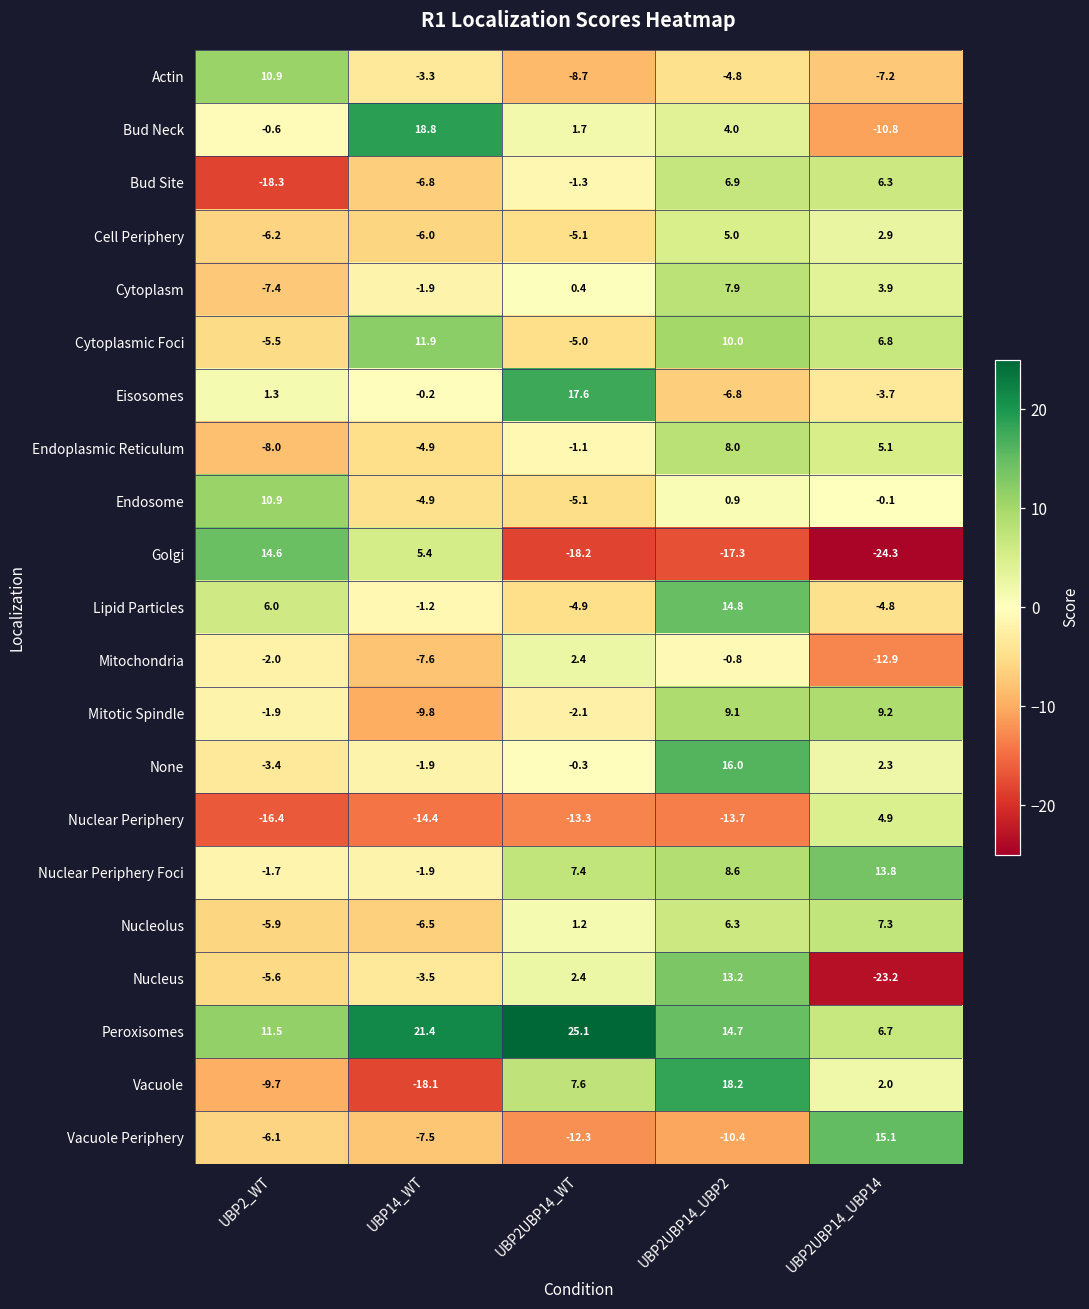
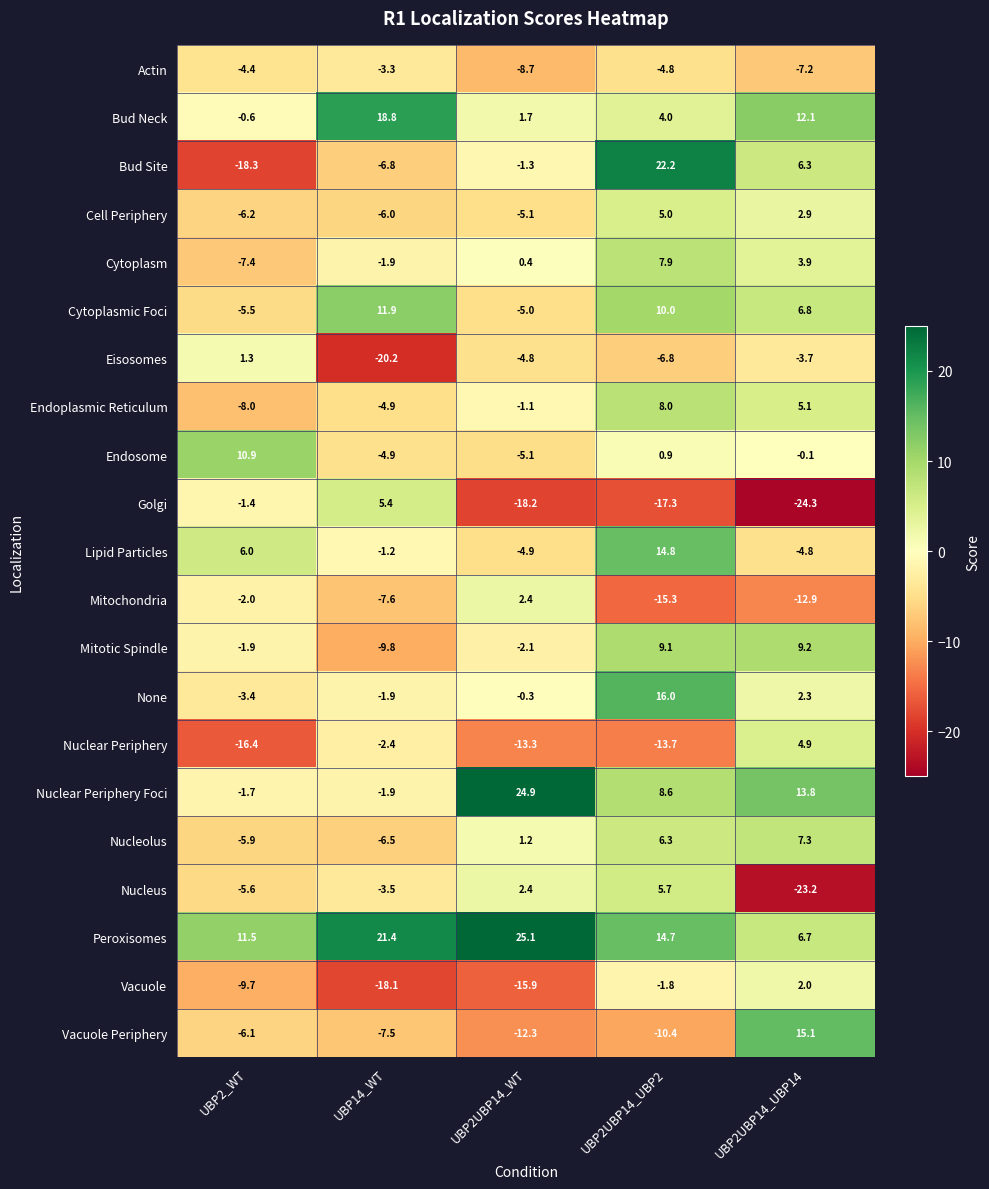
  {
    "Actin": {
-     "UBP2_WT": 10.9,
+     "UBP2_WT": -4.4,
      "UBP14_WT": -3.3,
      "UBP2UBP14_WT": -8.7,
      "UBP2UBP14_UBP2": -4.8,
      "UBP2UBP14_UBP14": -7.2
    },
    "Bud Neck": {
      "UBP2_WT": -0.6,
      "UBP14_WT": 18.8,
      "UBP2UBP14_WT": 1.7,
      "UBP2UBP14_UBP2": 4.0,
-     "UBP2UBP14_UBP14": -10.8
+     "UBP2UBP14_UBP14": 12.1
    },
    "Bud Site": {
      "UBP2_WT": -18.3,
      "UBP14_WT": -6.8,
      "UBP2UBP14_WT": -1.3,
-     "UBP2UBP14_UBP2": 6.9,
+     "UBP2UBP14_UBP2": 22.2,
      "UBP2UBP14_UBP14": 6.3
    },
    "Cell Periphery": {
      "UBP2_WT": -6.2,
      "UBP14_WT": -6.0,
      "UBP2UBP14_WT": -5.1,
      "UBP2UBP14_UBP2": 5.0,
      "UBP2UBP14_UBP14": 2.9
    },
    "Cytoplasm": {
      "UBP2_WT": -7.4,
      "UBP14_WT": -1.9,
      "UBP2UBP14_WT": 0.4,
      "UBP2UBP14_UBP2": 7.9,
      "UBP2UBP14_UBP14": 3.9
    },
    "Cytoplasmic Foci": {
      "UBP2_WT": -5.5,
      "UBP14_WT": 11.9,
      "UBP2UBP14_WT": -5.0,
      "UBP2UBP14_UBP2": 10.0,
      "UBP2UBP14_UBP14": 6.8
    },
    "Eisosomes": {
      "UBP2_WT": 1.3,
-     "UBP14_WT": -0.2,
-     "UBP2UBP14_WT": 17.6,
+     "UBP14_WT": -20.2,
+     "UBP2UBP14_WT": -4.8,
      "UBP2UBP14_UBP2": -6.8,
      "UBP2UBP14_UBP14": -3.7
    },
    "Endoplasmic Reticulum": {
      "UBP2_WT": -8.0,
      "UBP14_WT": -4.9,
      "UBP2UBP14_WT": -1.1,
      "UBP2UBP14_UBP2": 8.0,
      "UBP2UBP14_UBP14": 5.1
    },
    "Endosome": {
      "UBP2_WT": 10.9,
      "UBP14_WT": -4.9,
      "UBP2UBP14_WT": -5.1,
      "UBP2UBP14_UBP2": 0.9,
      "UBP2UBP14_UBP14": -0.1
    },
    "Golgi": {
-     "UBP2_WT": 14.6,
+     "UBP2_WT": -1.4,
      "UBP14_WT": 5.4,
      "UBP2UBP14_WT": -18.2,
      "UBP2UBP14_UBP2": -17.3,
      "UBP2UBP14_UBP14": -24.3
    },
    "Lipid Particles": {
      "UBP2_WT": 6.0,
      "UBP14_WT": -1.2,
      "UBP2UBP14_WT": -4.9,
      "UBP2UBP14_UBP2": 14.8,
      "UBP2UBP14_UBP14": -4.8
    },
    "Mitochondria": {
      "UBP2_WT": -2.0,
      "UBP14_WT": -7.6,
      "UBP2UBP14_WT": 2.4,
-     "UBP2UBP14_UBP2": -0.8,
+     "UBP2UBP14_UBP2": -15.3,
      "UBP2UBP14_UBP14": -12.9
    },
    "Mitotic Spindle": {
      "UBP2_WT": -1.9,
      "UBP14_WT": -9.8,
      "UBP2UBP14_WT": -2.1,
      "UBP2UBP14_UBP2": 9.1,
      "UBP2UBP14_UBP14": 9.2
    },
    "None": {
      "UBP2_WT": -3.4,
      "UBP14_WT": -1.9,
      "UBP2UBP14_WT": -0.3,
      "UBP2UBP14_UBP2": 16.0,
      "UBP2UBP14_UBP14": 2.3
    },
    "Nuclear Periphery": {
      "UBP2_WT": -16.4,
-     "UBP14_WT": -14.4,
+     "UBP14_WT": -2.4,
      "UBP2UBP14_WT": -13.3,
      "UBP2UBP14_UBP2": -13.7,
      "UBP2UBP14_UBP14": 4.9
    },
    "Nuclear Periphery Foci": {
      "UBP2_WT": -1.7,
      "UBP14_WT": -1.9,
-     "UBP2UBP14_WT": 7.4,
+     "UBP2UBP14_WT": 24.9,
      "UBP2UBP14_UBP2": 8.6,
      "UBP2UBP14_UBP14": 13.8
    },
    "Nucleolus": {
      "UBP2_WT": -5.9,
      "UBP14_WT": -6.5,
      "UBP2UBP14_WT": 1.2,
      "UBP2UBP14_UBP2": 6.3,
      "UBP2UBP14_UBP14": 7.3
    },
    "Nucleus": {
      "UBP2_WT": -5.6,
      "UBP14_WT": -3.5,
      "UBP2UBP14_WT": 2.4,
-     "UBP2UBP14_UBP2": 13.2,
+     "UBP2UBP14_UBP2": 5.7,
      "UBP2UBP14_UBP14": -23.2
    },
    "Peroxisomes": {
      "UBP2_WT": 11.5,
      "UBP14_WT": 21.4,
      "UBP2UBP14_WT": 25.1,
      "UBP2UBP14_UBP2": 14.7,
      "UBP2UBP14_UBP14": 6.7
    },
    "Vacuole": {
      "UBP2_WT": -9.7,
      "UBP14_WT": -18.1,
-     "UBP2UBP14_WT": 7.6,
-     "UBP2UBP14_UBP2": 18.2,
+     "UBP2UBP14_WT": -15.9,
+     "UBP2UBP14_UBP2": -1.8,
      "UBP2UBP14_UBP14": 2.0
    },
    "Vacuole Periphery": {
      "UBP2_WT": -6.1,
      "UBP14_WT": -7.5,
      "UBP2UBP14_WT": -12.3,
      "UBP2UBP14_UBP2": -10.4,
      "UBP2UBP14_UBP14": 15.1
    }
  }
